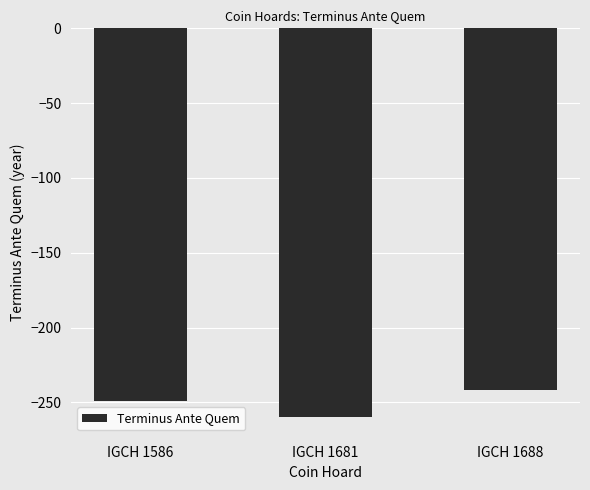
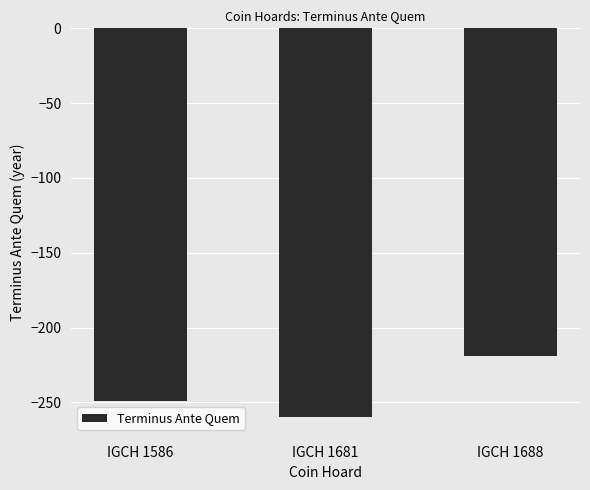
  {
    "IGCH 1586": -249,
    "IGCH 1681": -260,
-   "IGCH 1688": -242
+   "IGCH 1688": -219
  }
